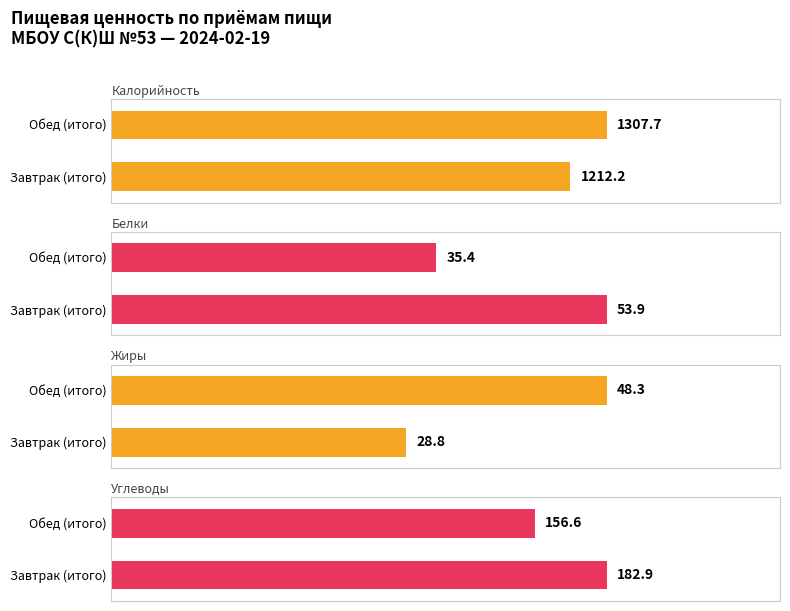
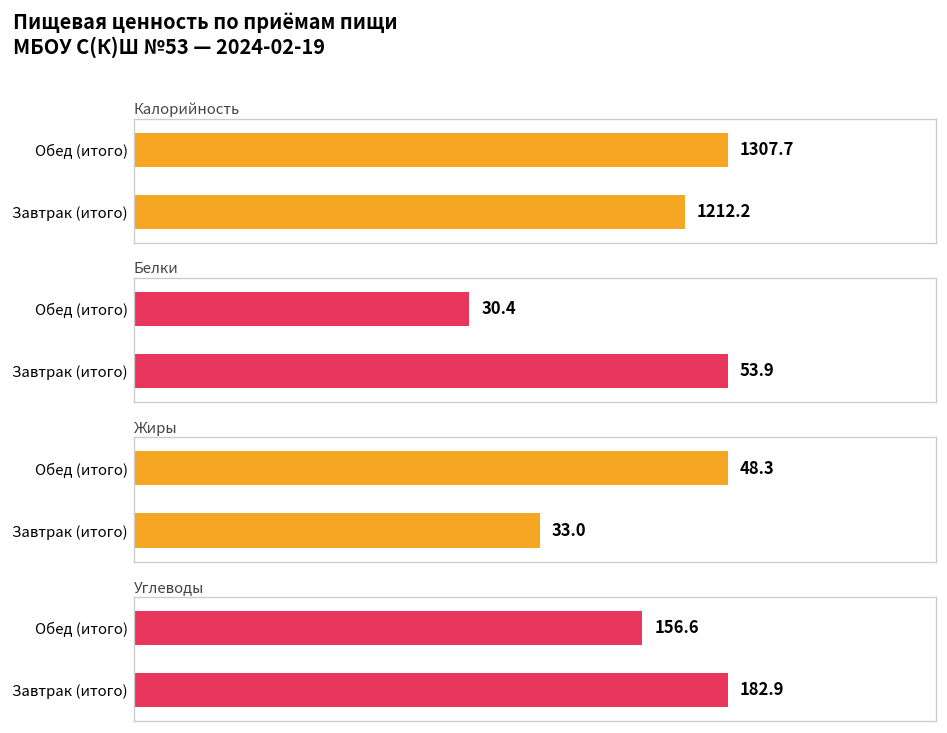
  {
    "Калорийность": {
      "Обед (итого)": 1307.7,
      "Завтрак (итого)": 1212.2
    },
    "Белки": {
-     "Обед (итого)": 35.4,
+     "Обед (итого)": 30.4,
      "Завтрак (итого)": 53.9
    },
    "Жиры": {
      "Обед (итого)": 48.3,
-     "Завтрак (итого)": 28.8
+     "Завтрак (итого)": 33.0
    },
    "Углеводы": {
      "Обед (итого)": 156.6,
      "Завтрак (итого)": 182.9
    }
  }
